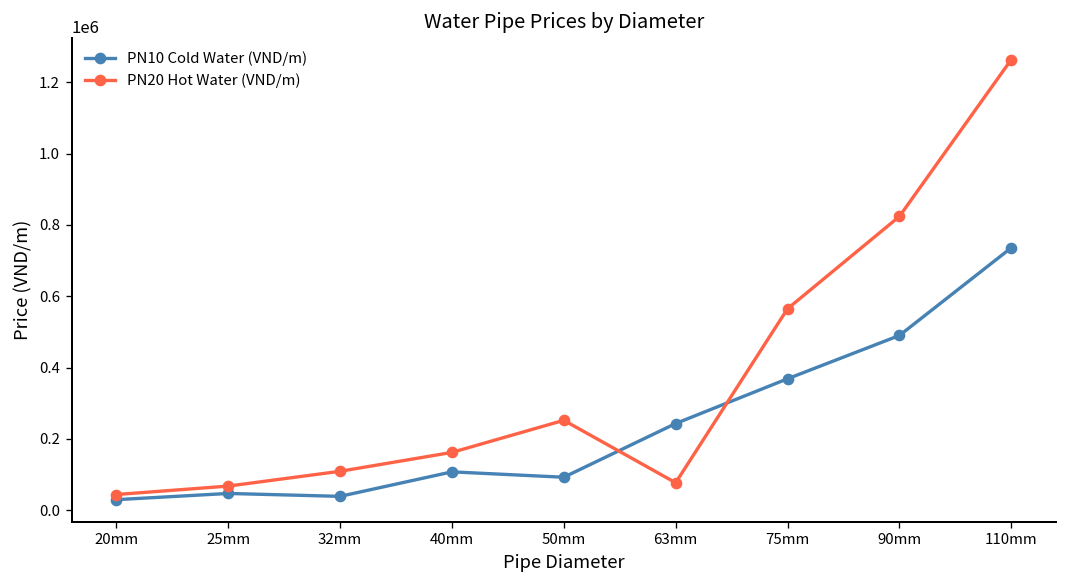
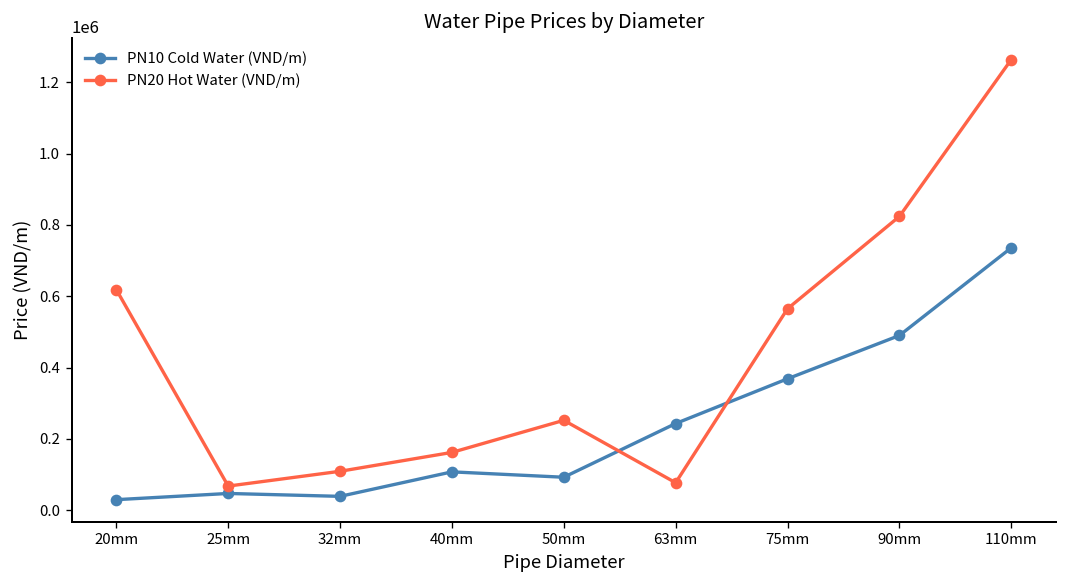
  {
    "PN10 Cold Water (VND/m)": {
      "20mm": 30000,
      "25mm": 50000,
      "32mm": 40000,
      "40mm": 110000,
      "50mm": 90000,
      "63mm": 240000,
      "75mm": 370000,
      "90mm": 490000,
      "110mm": 740000
    },
    "PN20 Hot Water (VND/m)": {
-     "20mm": 40000,
+     "20mm": 620000,
      "25mm": 70000,
      "32mm": 110000,
      "40mm": 160000,
      "50mm": 250000,
      "63mm": 80000,
      "75mm": 570000,
      "90mm": 820000,
      "110mm": 1260000
    }
  }
